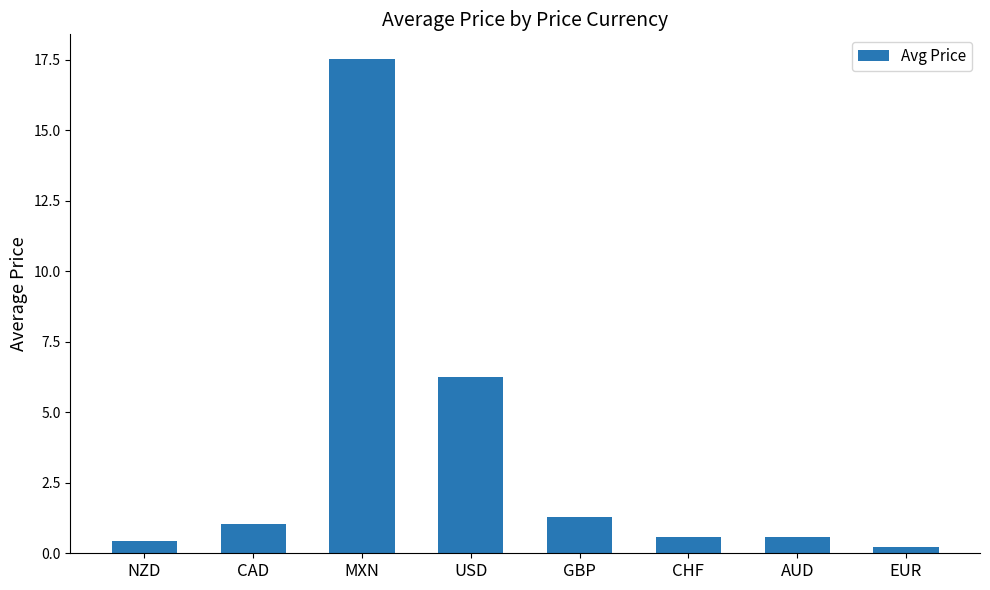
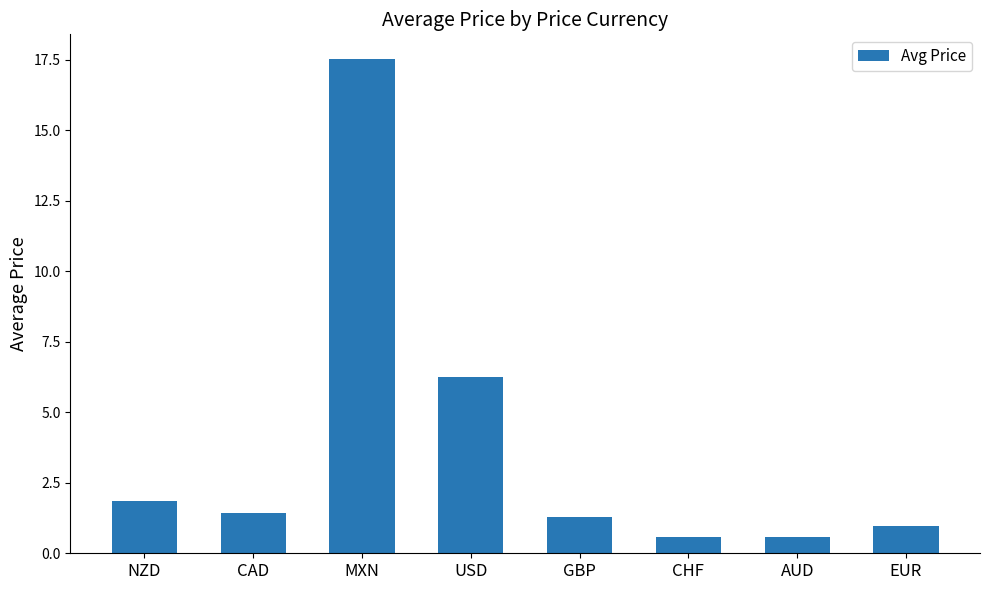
  {
-   "NZD": 0.4,
-   "CAD": 1.1,
+   "NZD": 1.8,
+   "CAD": 1.4,
    "MXN": 17.5,
    "USD": 6.3,
    "GBP": 1.3,
    "CHF": 0.6,
    "AUD": 0.6,
-   "EUR": 0.2
+   "EUR": 1.0
  }
